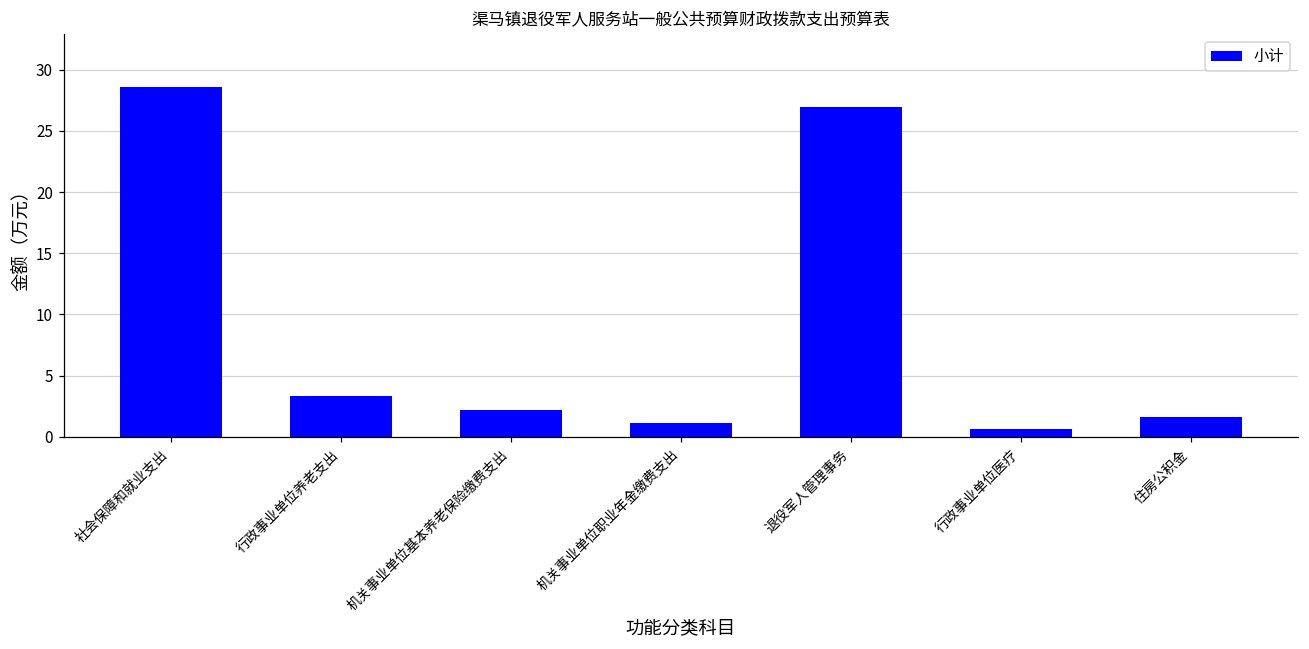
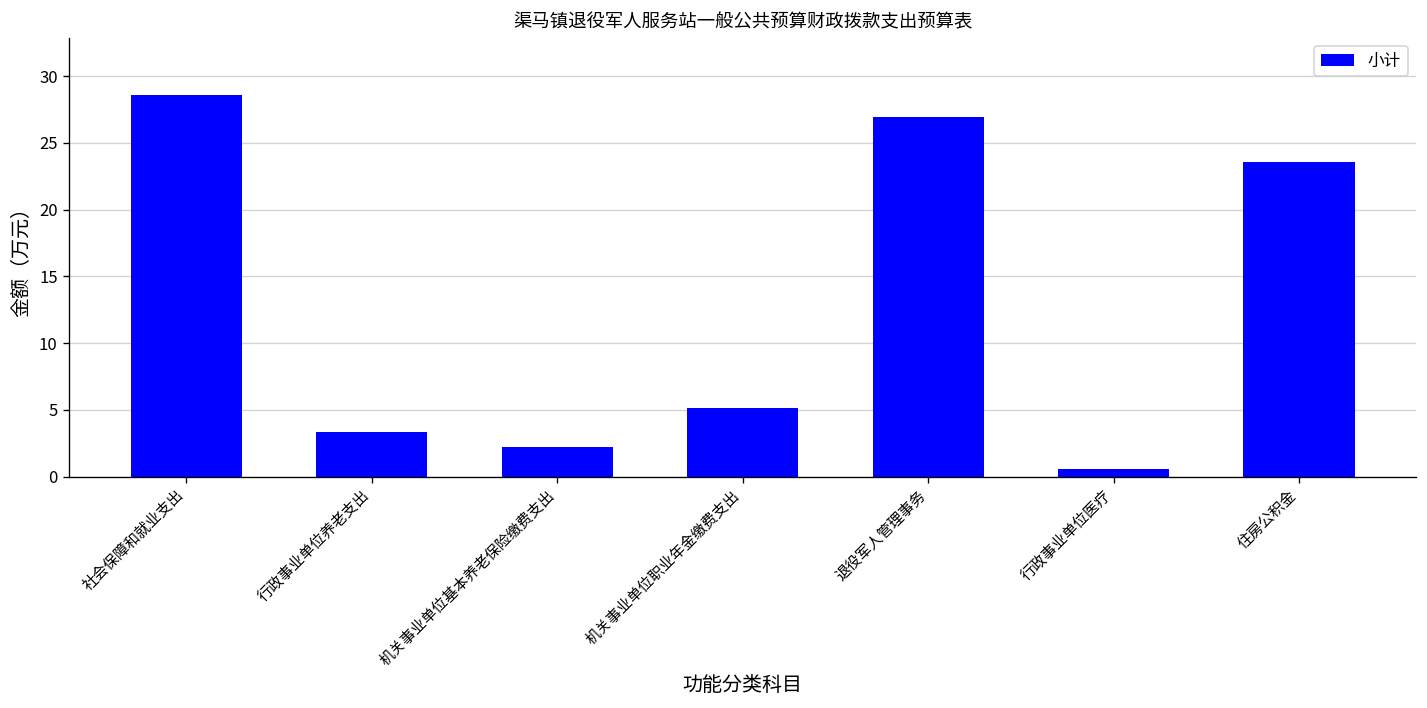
  {
    "社会保障和就业支出": 28.6,
    "行政事业单位养老支出": 3.3,
    "机关事业单位基本养老保险缴费支出": 2.2,
-   "机关事业单位职业年金缴费支出": 1.1,
+   "机关事业单位职业年金缴费支出": 5.1,
    "退役军人管理事务": 27.0,
    "行政事业单位医疗": 0.6,
-   "住房公积金": 1.7
+   "住房公积金": 23.5
  }
